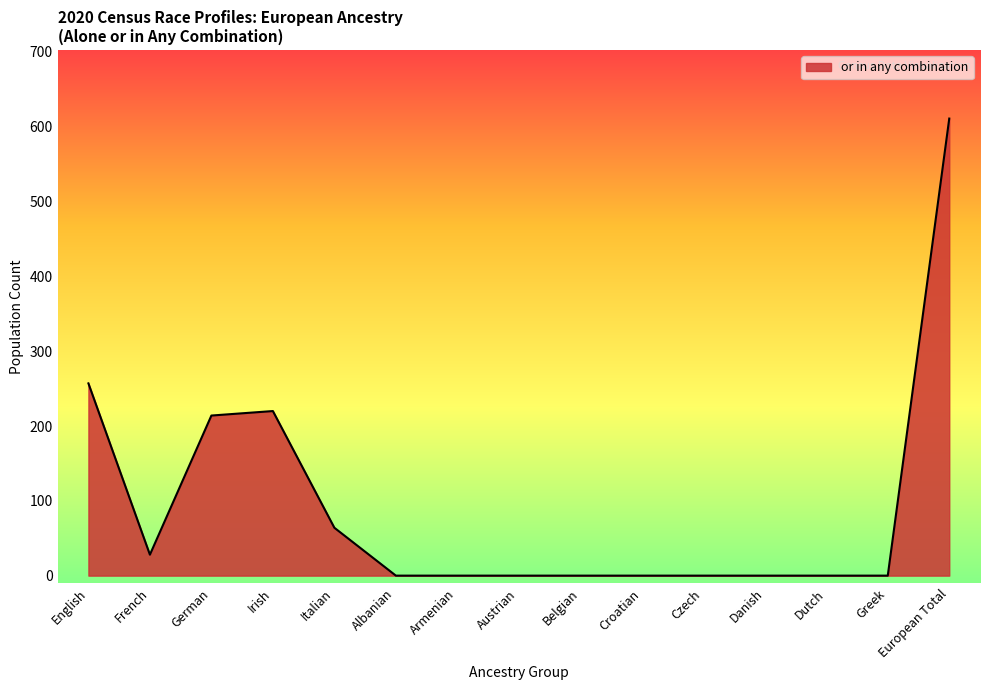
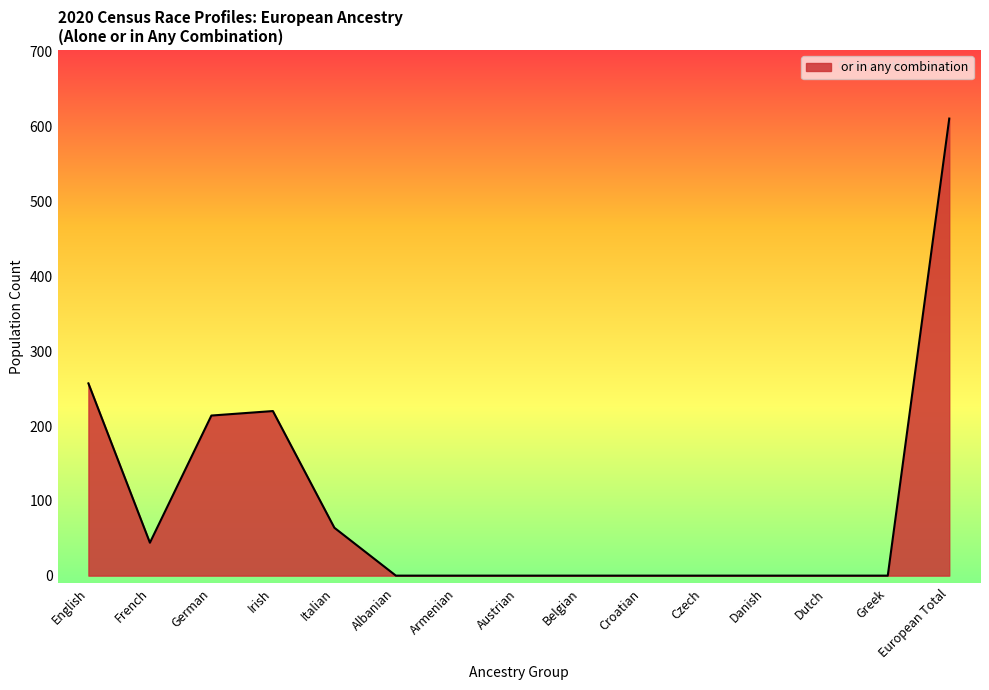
  {
    "English": 260,
-   "French": 30,
+   "French": 40,
    "German": 210,
    "Irish": 220,
    "Italian": 60,
    "Albanian": 0,
    "Armenian": 0,
    "Austrian": 0,
    "Belgian": 0,
    "Croatian": 0,
    "Czech": 0,
    "Danish": 0,
    "Dutch": 0,
    "Greek": 0,
    "European Total": 610
  }
